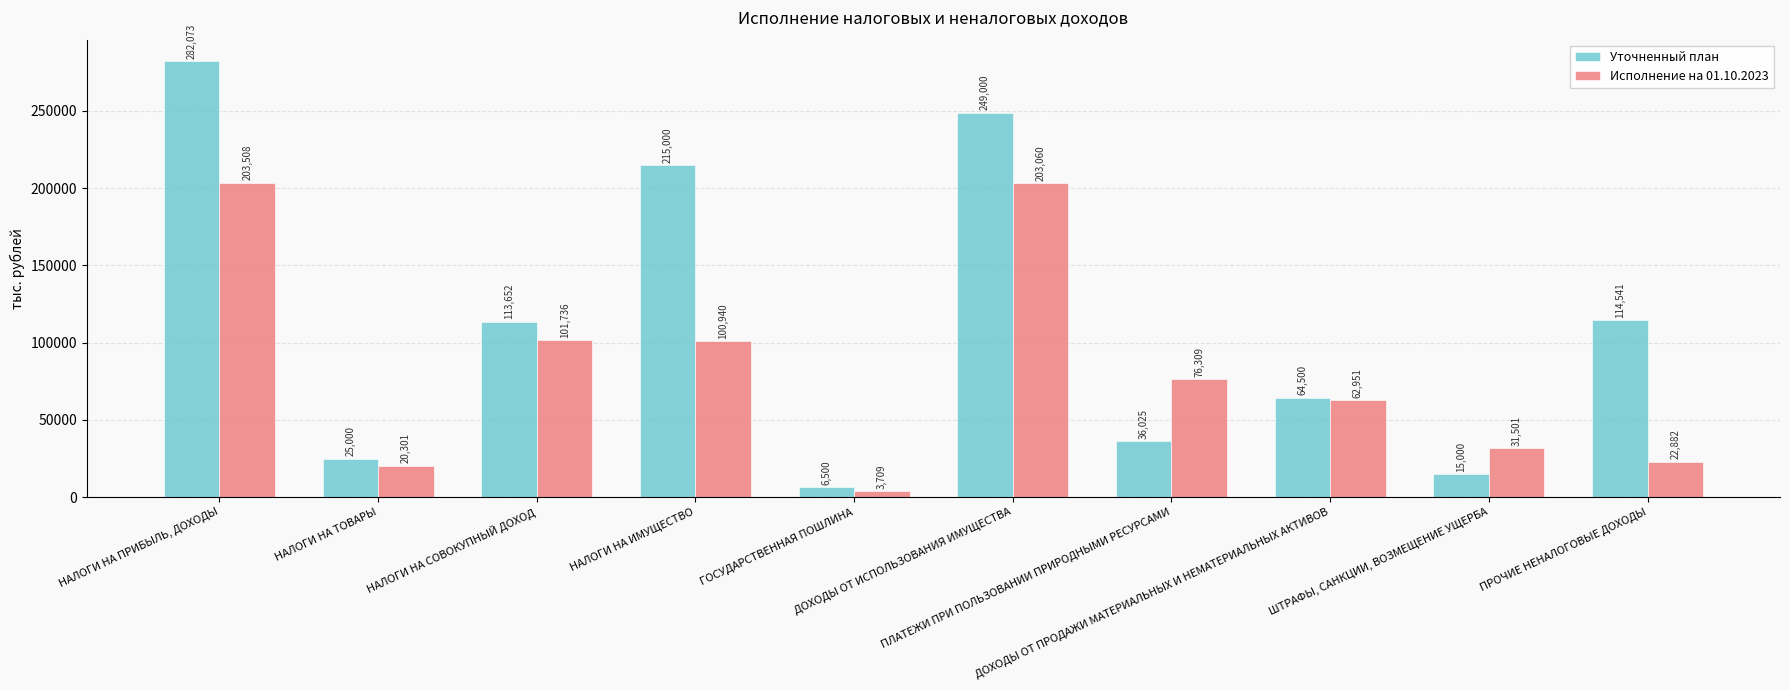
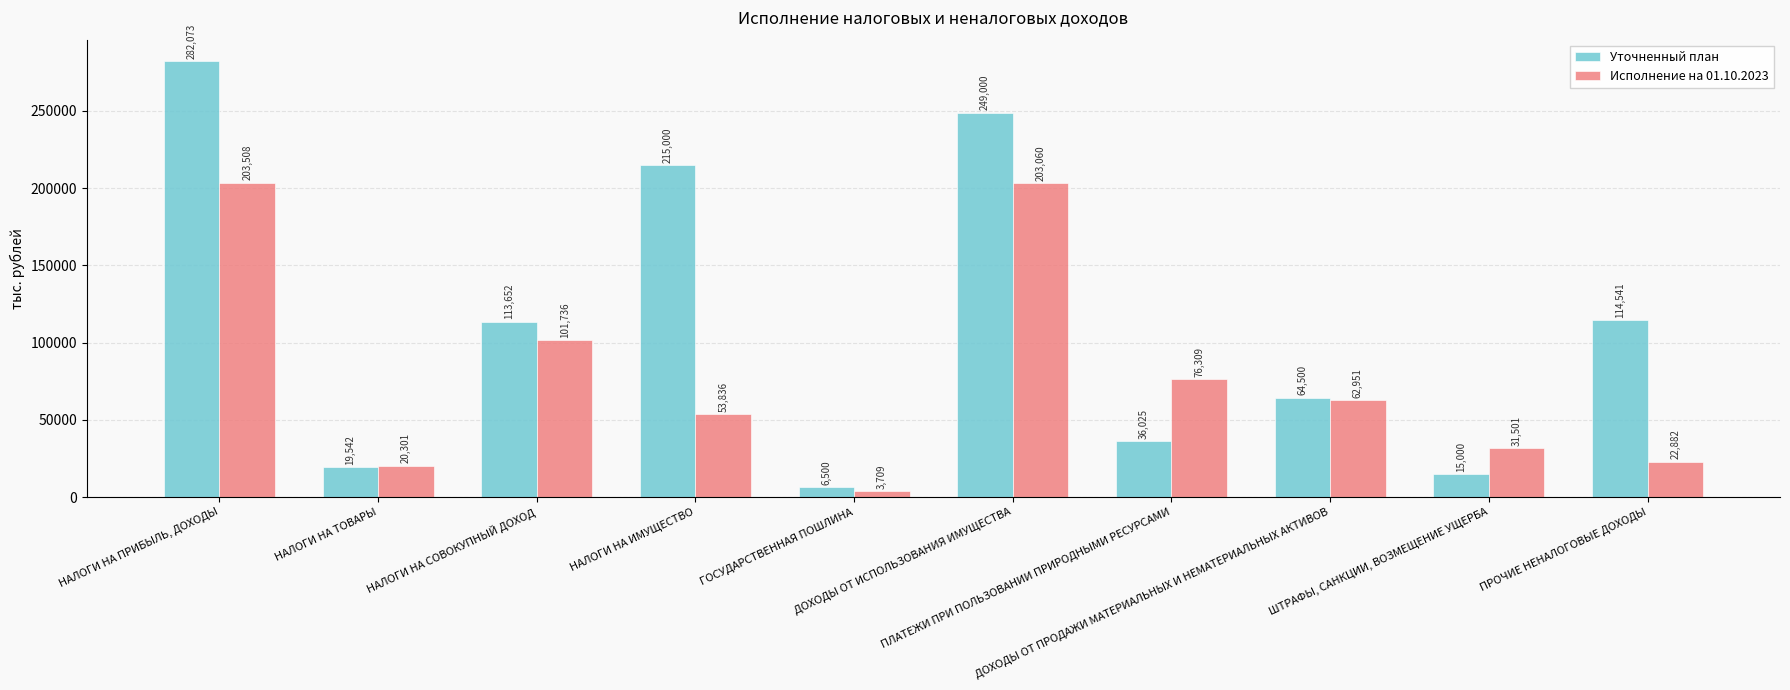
  {
    "Уточненный план": {
      "НАЛОГИ НА ПРИБЫЛЬ, ДОХОДЫ": "282,073",
-     "НАЛОГИ НА ТОВАРЫ": "25,000",
+     "НАЛОГИ НА ТОВАРЫ": "19,542",
      "НАЛОГИ НА СОВОКУПНЫЙ ДОХОД": "113,652",
      "НАЛОГИ НА ИМУЩЕСТВО": "215,000",
      "ГОСУДАРСТВЕННАЯ ПОШЛИНА": "6,500",
      "ДОХОДЫ ОТ ИСПОЛЬЗОВАНИЯ ИМУЩЕСТВА": "249,000",
      "ПЛАТЕЖИ ПРИ ПОЛЬЗОВАНИИ ПРИРОДНЫМИ РЕСУРСАМИ": "36,025",
      "ДОХОДЫ ОТ ПРОДАЖИ МАТЕРИАЛЬНЫХ И НЕМАТЕРИАЛЬНЫХ АКТИВОВ": "64,500",
      "ШТРАФЫ, САНКЦИИ, ВОЗМЕЩЕНИЕ УЩЕРБА": "15,000",
      "ПРОЧИЕ НЕНАЛОГОВЫЕ ДОХОДЫ": "114,541"
    },
    "Исполнение на 01.10.2023": {
      "НАЛОГИ НА ПРИБЫЛЬ, ДОХОДЫ": "203,508",
      "НАЛОГИ НА ТОВАРЫ": "20,301",
      "НАЛОГИ НА СОВОКУПНЫЙ ДОХОД": "101,736",
-     "НАЛОГИ НА ИМУЩЕСТВО": "100,940",
+     "НАЛОГИ НА ИМУЩЕСТВО": "53,836",
      "ГОСУДАРСТВЕННАЯ ПОШЛИНА": "3,709",
      "ДОХОДЫ ОТ ИСПОЛЬЗОВАНИЯ ИМУЩЕСТВА": "203,060",
      "ПЛАТЕЖИ ПРИ ПОЛЬЗОВАНИИ ПРИРОДНЫМИ РЕСУРСАМИ": "76,309",
      "ДОХОДЫ ОТ ПРОДАЖИ МАТЕРИАЛЬНЫХ И НЕМАТЕРИАЛЬНЫХ АКТИВОВ": "62,951",
      "ШТРАФЫ, САНКЦИИ, ВОЗМЕЩЕНИЕ УЩЕРБА": "31,501",
      "ПРОЧИЕ НЕНАЛОГОВЫЕ ДОХОДЫ": "22,882"
    }
  }
